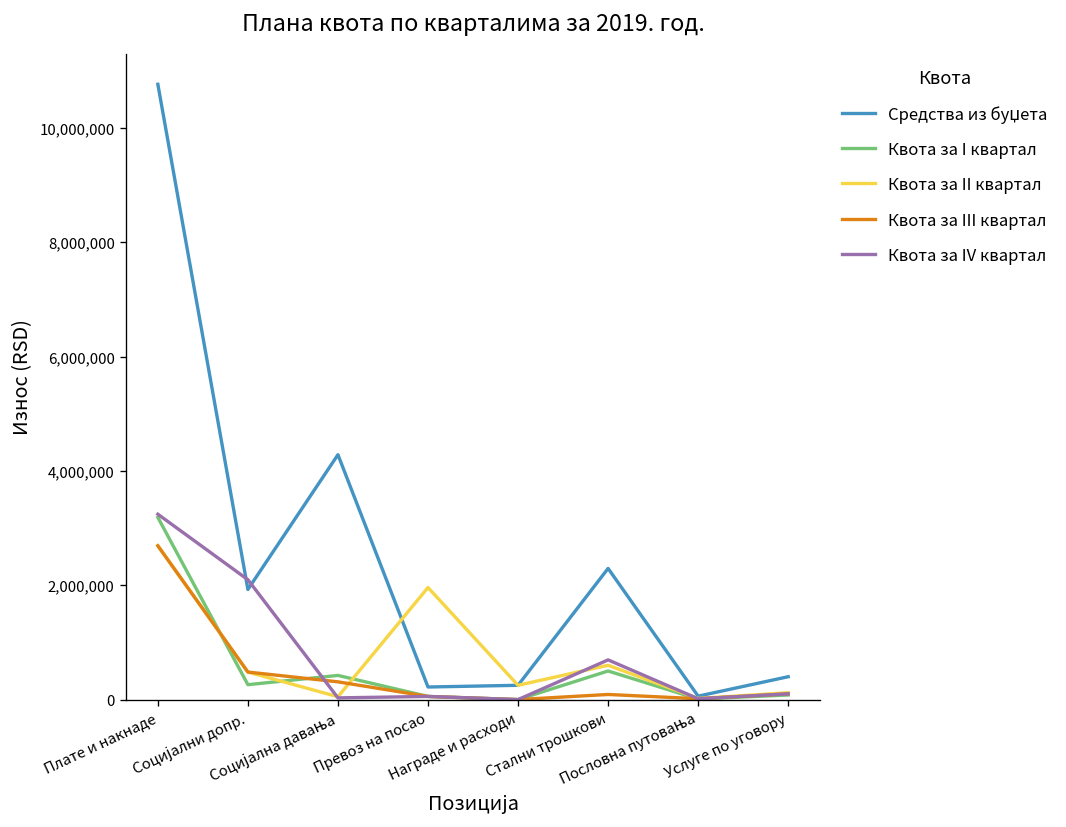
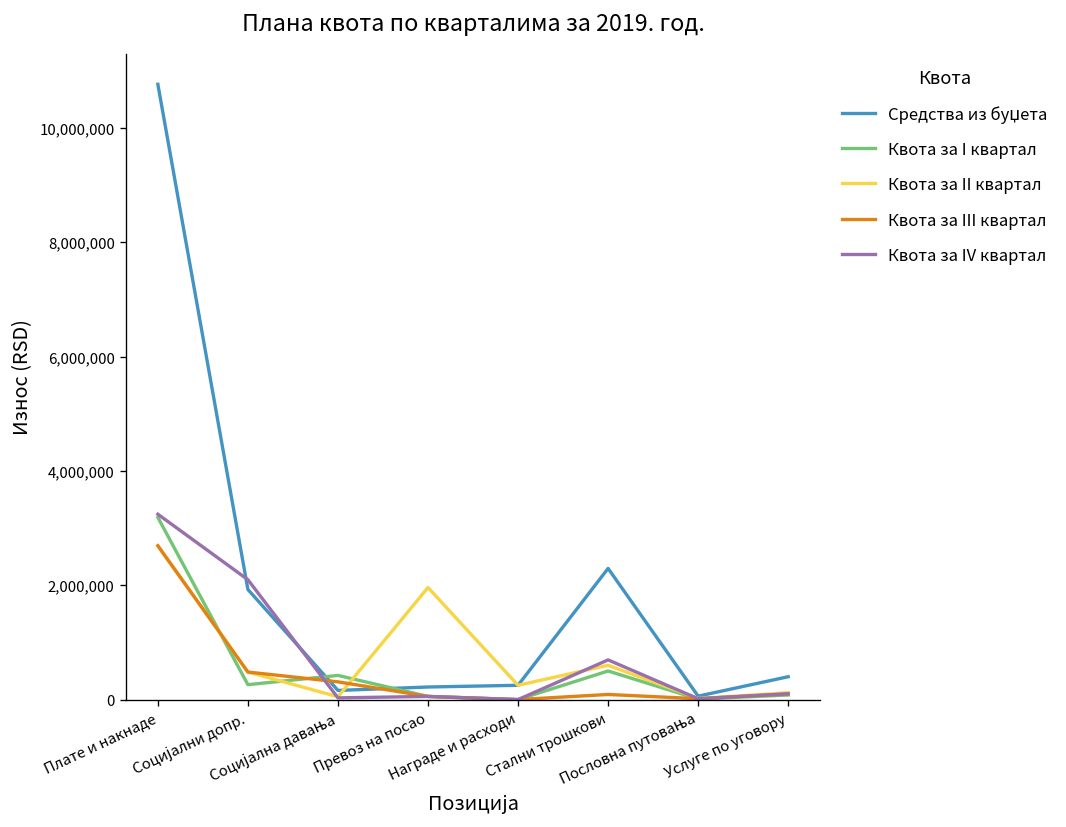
  {
    "Средства из буџета": {
      "Плате и накнаде": "10,800,000",
      "Социјални допр.": "1,900,000",
-     "Социјална давања": "4,300,000",
+     "Социјална давања": "200,000",
      "Превоз на посао": "200,000",
      "Стални трошкови": "2,300,000",
      "Услуге по уговору": "400,000"
    },
    "Квота за I квартал": {
      "Плате и накнаде": "3,200,000",
      "Социјални допр.": "300,000",
      "Социјална давања": "400,000",
      "Стални трошкови": "500,000"
    },
    "Квота за II квартал": {
      "Превоз на посао": "2,000,000",
      "Стални трошкови": "600,000"
    },
    "Квота за III квартал": {
      "Социјална давања": "300,000",
      "Стални трошкови": "100,000"
    },
    "Квота за IV квартал": {
      "Плате и накнаде": "3,200,000",
      "Социјални допр.": "2,100,000",
      "Стални трошкови": "700,000"
    }
  }
